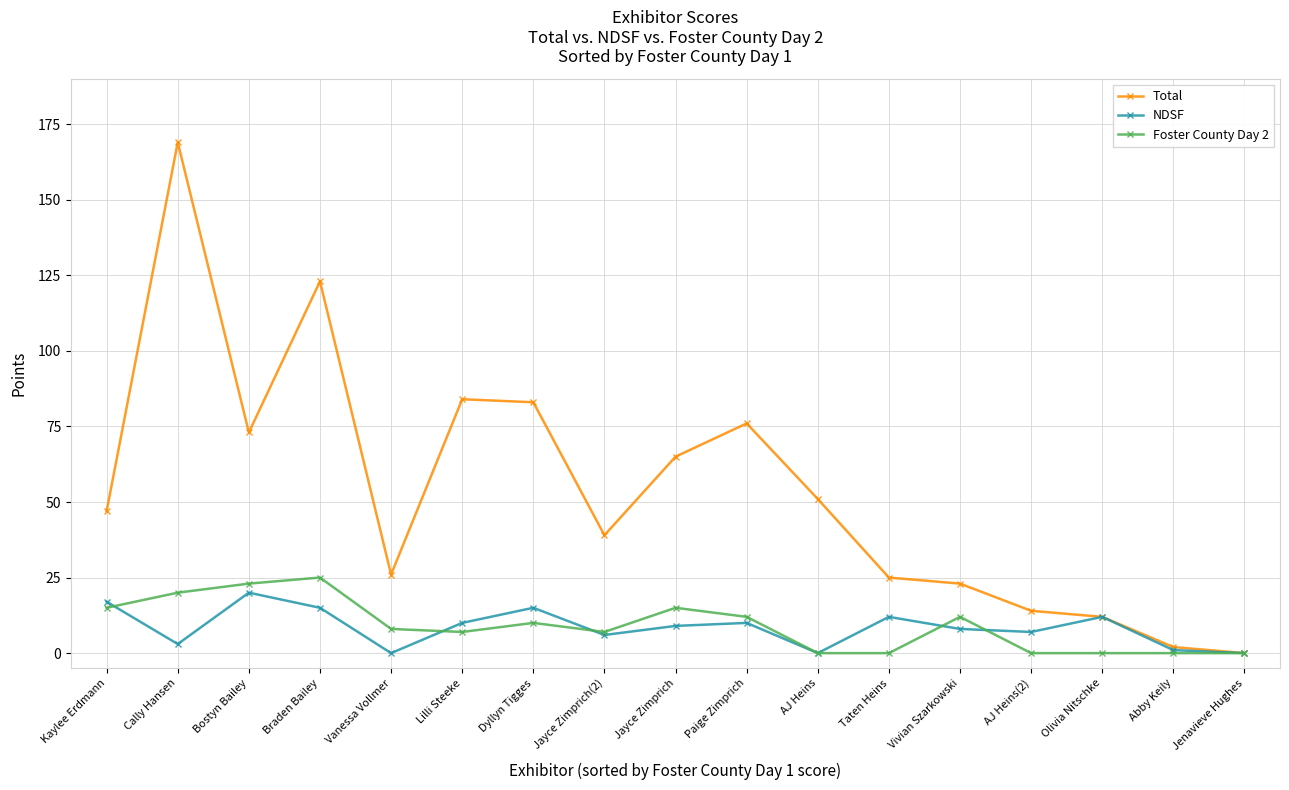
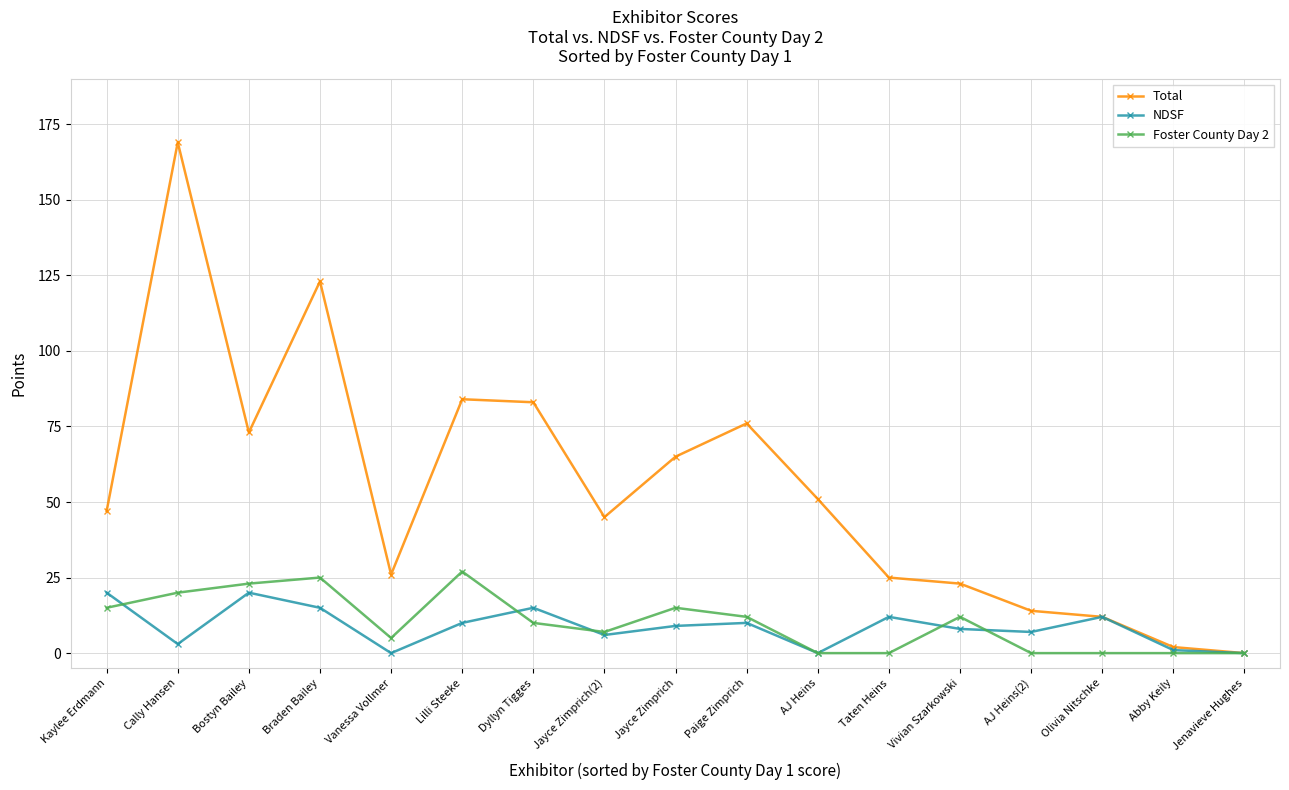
  {
    "Total": {
      "Kaylee Erdmann": 47,
      "Cally Hansen": 169,
      "Bostyn Bailey": 73,
      "Braden Bailey": 123,
      "Vanessa Vollmer": 26,
      "Lilli Steeke": 84,
      "Dyllyn Tigges": 83,
-     "Jayce Zimprich(2)": 39,
+     "Jayce Zimprich(2)": 45,
      "Jayce Zimprich": 65,
      "Paige Zimprich": 76,
      "AJ Heins": 51,
      "Taten Heins": 25,
      "Vivian Szarkowski": 23,
      "AJ Heins(2)": 14,
      "Abby Keily": 2
    },
    "NDSF": {
-     "Kaylee Erdmann": 17,
+     "Kaylee Erdmann": 20,
      "Cally Hansen": 3,
      "Bostyn Bailey": 20,
      "Braden Bailey": 15,
      "Vanessa Vollmer": 0,
      "Lilli Steeke": 10,
      "Dyllyn Tigges": 15,
      "Jayce Zimprich(2)": 6,
      "Jayce Zimprich": 9,
      "Paige Zimprich": 10,
      "Taten Heins": 12,
      "Vivian Szarkowski": 8,
      "AJ Heins(2)": 7,
      "Abby Keily": 1
    },
    "Foster County Day 2": {
      "Kaylee Erdmann": 15,
      "Cally Hansen": 20,
      "Bostyn Bailey": 23,
      "Braden Bailey": 25,
-     "Vanessa Vollmer": 8,
-     "Lilli Steeke": 7,
+     "Vanessa Vollmer": 5,
+     "Lilli Steeke": 27,
      "Dyllyn Tigges": 10,
      "Jayce Zimprich(2)": 7,
      "Jayce Zimprich": 15,
      "Paige Zimprich": 12,
      "Taten Heins": 0,
      "Vivian Szarkowski": 12,
      "AJ Heins(2)": 0,
      "Olivia Nitschke": 0,
      "Abby Keily": 0
    }
  }
